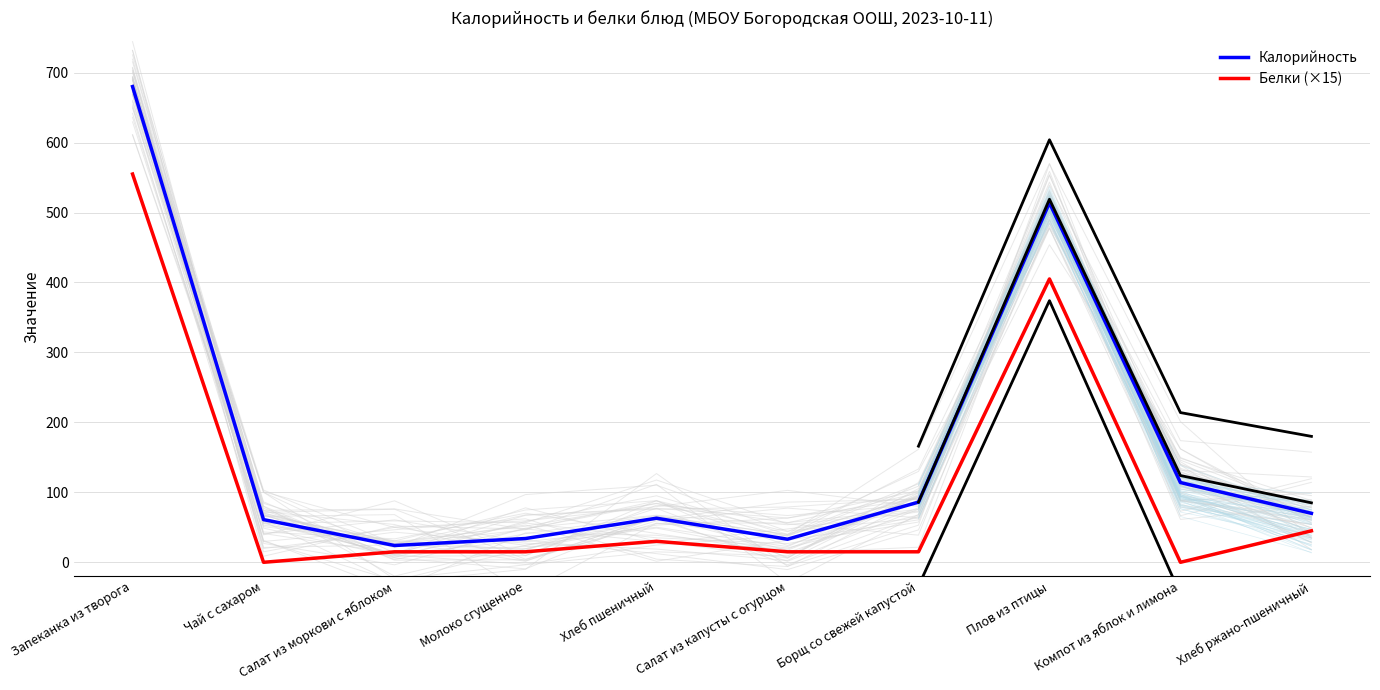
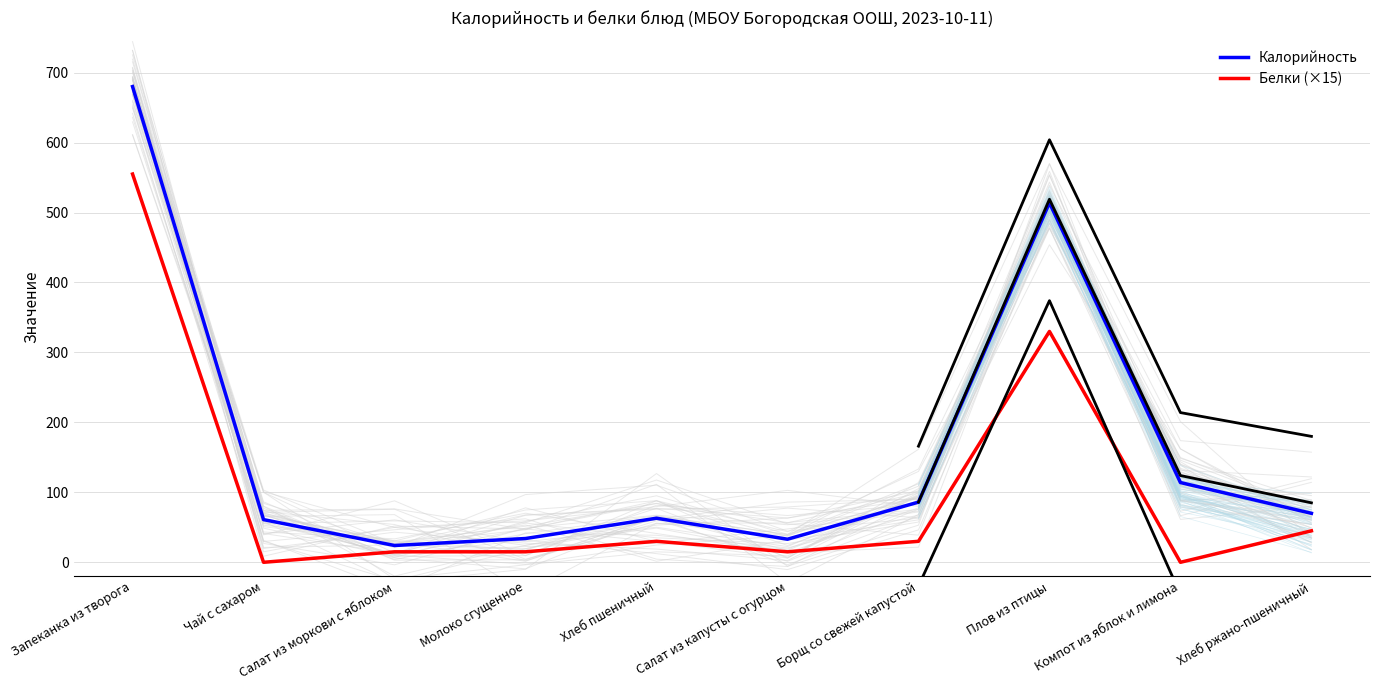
  {
    "Белки (×15)": {
      "Запеканка из творога": 560,
      "Чай с сахаром": 0,
-     "Борщ со свежей капустой": 20,
-     "Плов из птицы": 410,
+     "Борщ со свежей капустой": 30,
+     "Плов из птицы": 330,
      "Компот из яблок и лимона": 0
    }
  }
